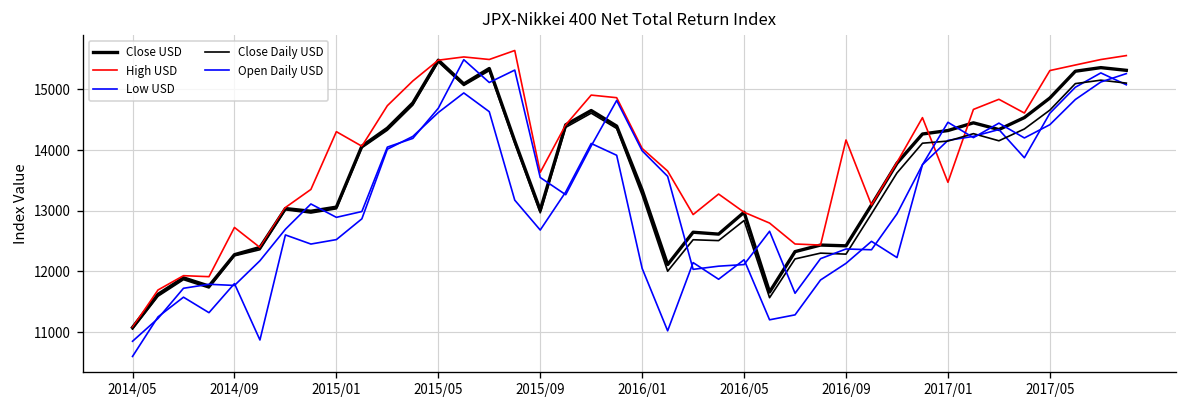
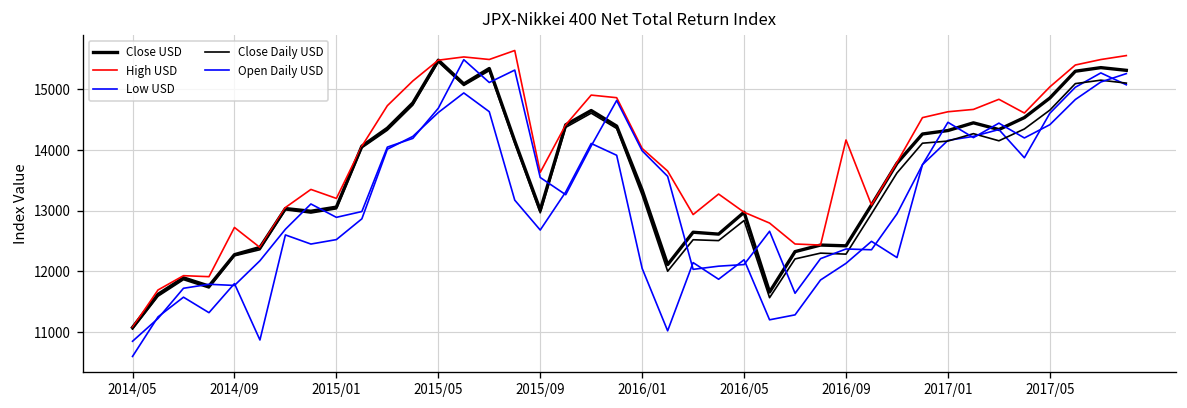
  {
    "High USD": {
      "2014/09": 12700,
-     "2015/01": 14300,
+     "2015/01": 13200,
      "2015/09": 13600,
      "2016/09": 14200,
-     "2017/01": 13500,
-     "2017/05": 15300
+     "2017/01": 14600,
+     "2017/05": 15000
    }
  }
